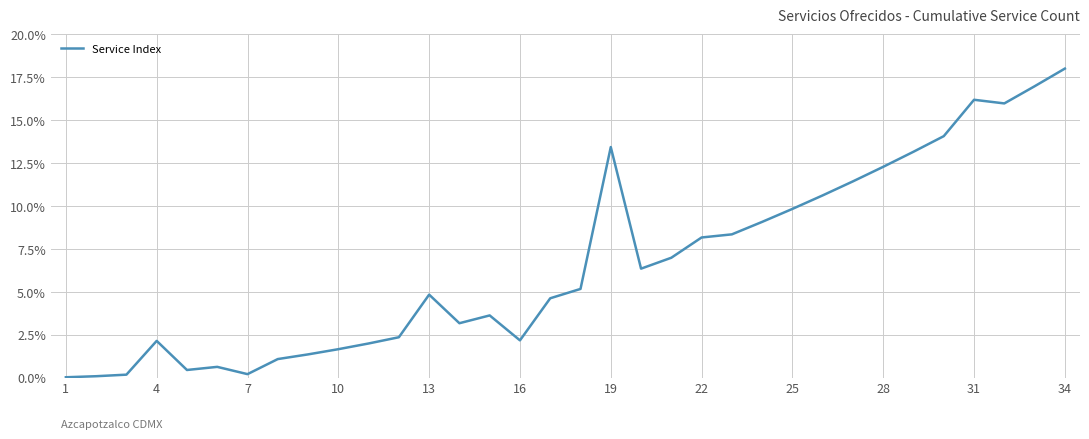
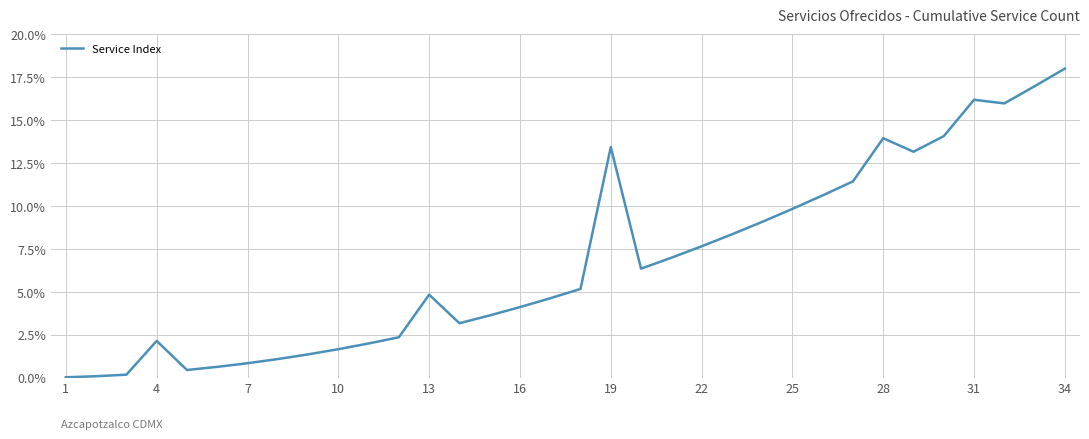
  {
    "1": "0.0%",
    "4": "2.1%",
-   "7": "0.2%",
+   "7": "0.8%",
    "10": "1.7%",
    "13": "4.8%",
-   "16": "2.2%",
+   "16": "4.1%",
    "19": "13.4%",
-   "22": "8.2%",
+   "22": "7.7%",
    "25": "9.8%",
-   "28": "12.3%",
+   "28": "13.9%",
    "31": "16.2%",
    "34": "18.0%"
  }
